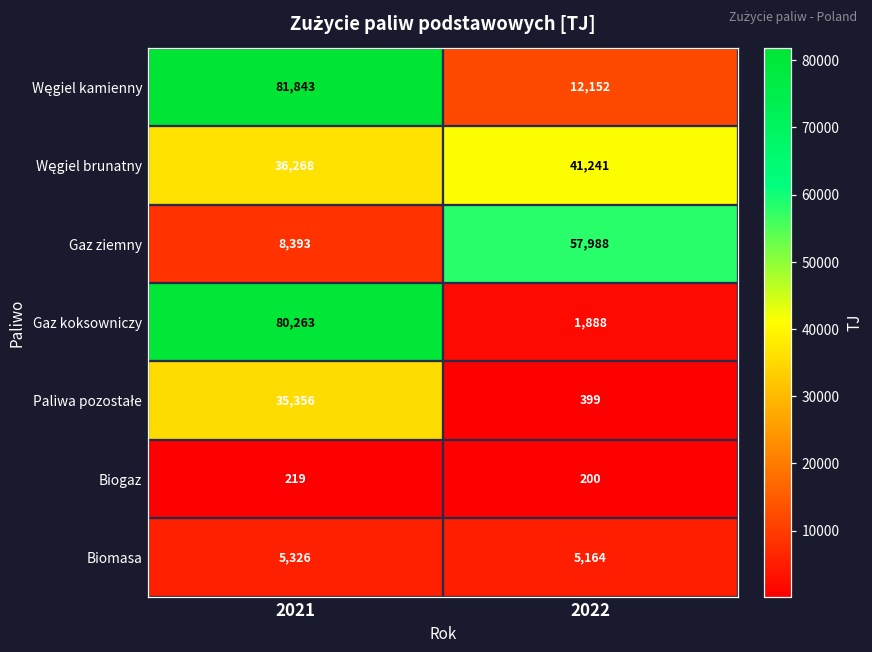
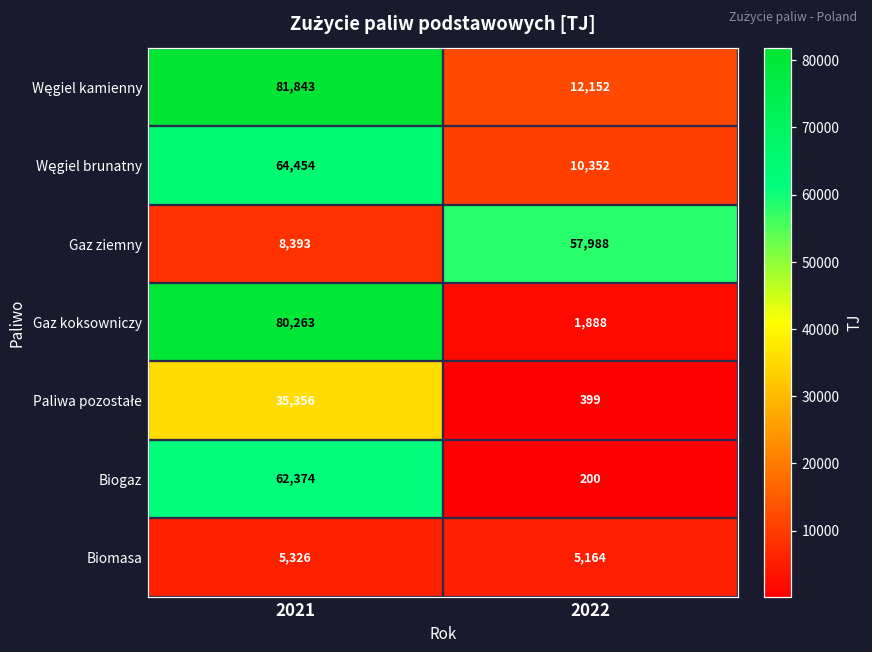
  {
    "Węgiel kamienny": {
      "2021": "81,843",
      "2022": "12,152"
    },
    "Węgiel brunatny": {
-     "2021": "36,268",
-     "2022": "41,241"
+     "2021": "64,454",
+     "2022": "10,352"
    },
    "Gaz ziemny": {
      "2021": "8,393",
      "2022": "57,988"
    },
    "Gaz koksowniczy": {
      "2021": "80,263",
      "2022": "1,888"
    },
    "Paliwa pozostałe": {
      "2021": "35,356",
      "2022": "399"
    },
    "Biogaz": {
-     "2021": "219",
+     "2021": "62,374",
      "2022": "200"
    },
    "Biomasa": {
      "2021": "5,326",
      "2022": "5,164"
    }
  }
